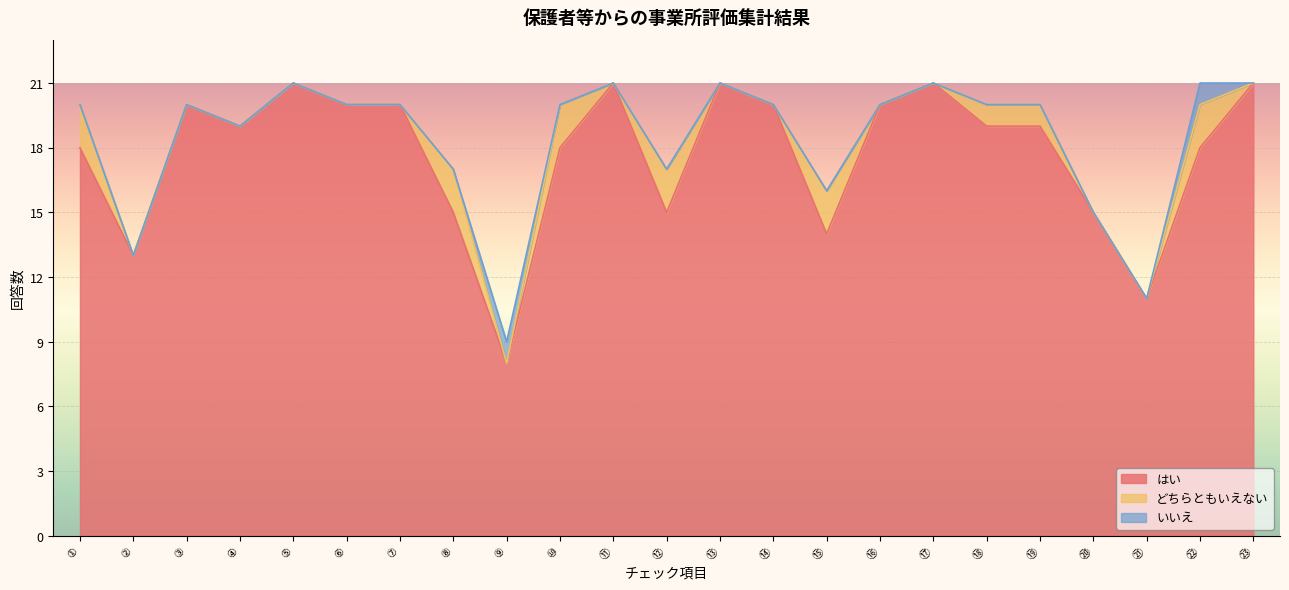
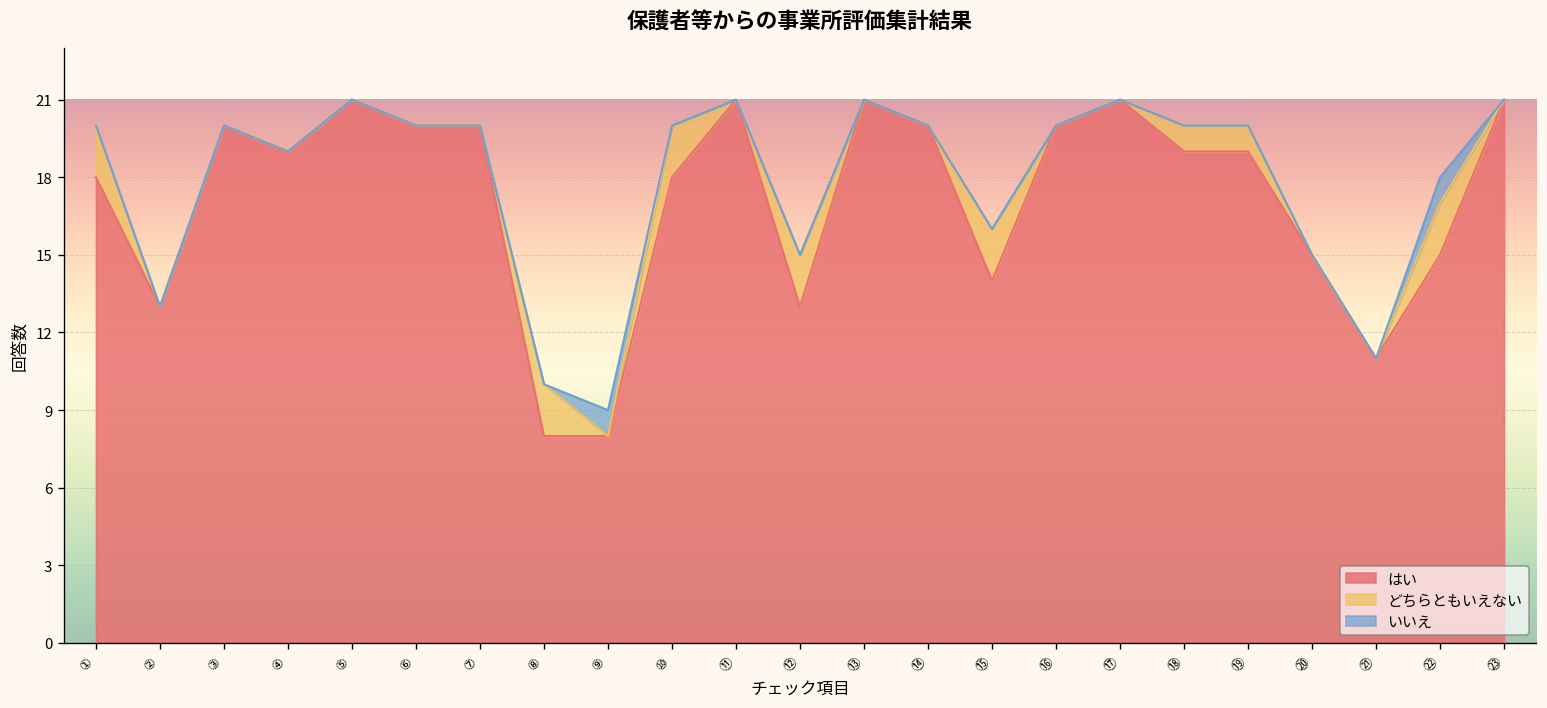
  {
    "はい": {
      "①": 18,
-     "⑧": 15,
+     "⑧": 8,
      "⑩": 18,
-     "⑫": 15,
+     "⑫": 13,
      "⑮": 14,
      "⑱": 19,
      "⑲": 19,
-     "㉒": 18
+     "㉒": 15
    },
    "どちらともいえない": {
      "㉒": 2
    },
    "いいえ": {
      "⑨": 1,
      "㉒": 1
    }
  }
